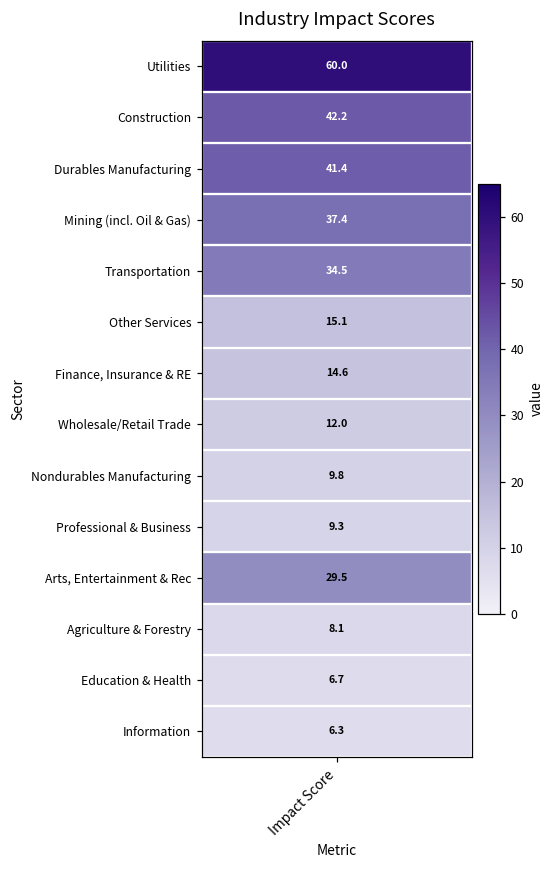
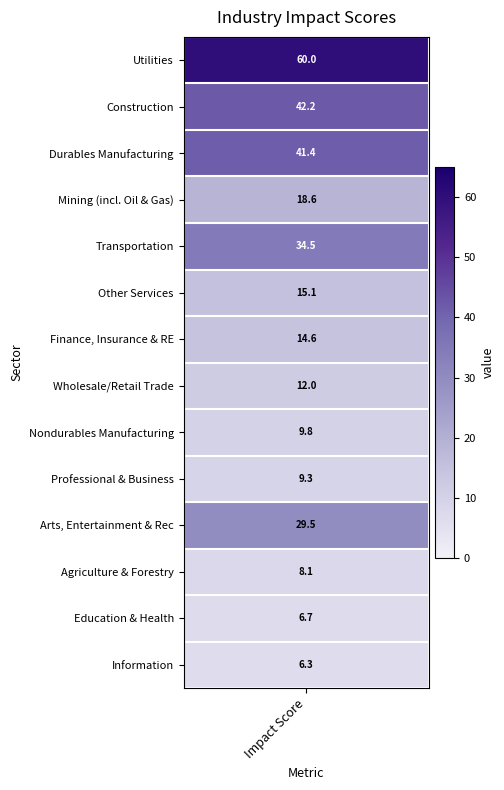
  {
    "Utilities": {
      "Impact Score": 60.0
    },
    "Construction": {
      "Impact Score": 42.2
    },
    "Durables Manufacturing": {
      "Impact Score": 41.4
    },
    "Mining (incl. Oil & Gas)": {
-     "Impact Score": 37.4
+     "Impact Score": 18.6
    },
    "Transportation": {
      "Impact Score": 34.5
    },
    "Other Services": {
      "Impact Score": 15.1
    },
    "Finance, Insurance & RE": {
      "Impact Score": 14.6
    },
    "Wholesale/Retail Trade": {
      "Impact Score": 12.0
    },
    "Nondurables Manufacturing": {
      "Impact Score": 9.8
    },
    "Professional & Business": {
      "Impact Score": 9.3
    },
    "Arts, Entertainment & Rec": {
      "Impact Score": 29.5
    },
    "Agriculture & Forestry": {
      "Impact Score": 8.1
    },
    "Education & Health": {
      "Impact Score": 6.7
    },
    "Information": {
      "Impact Score": 6.3
    }
  }
